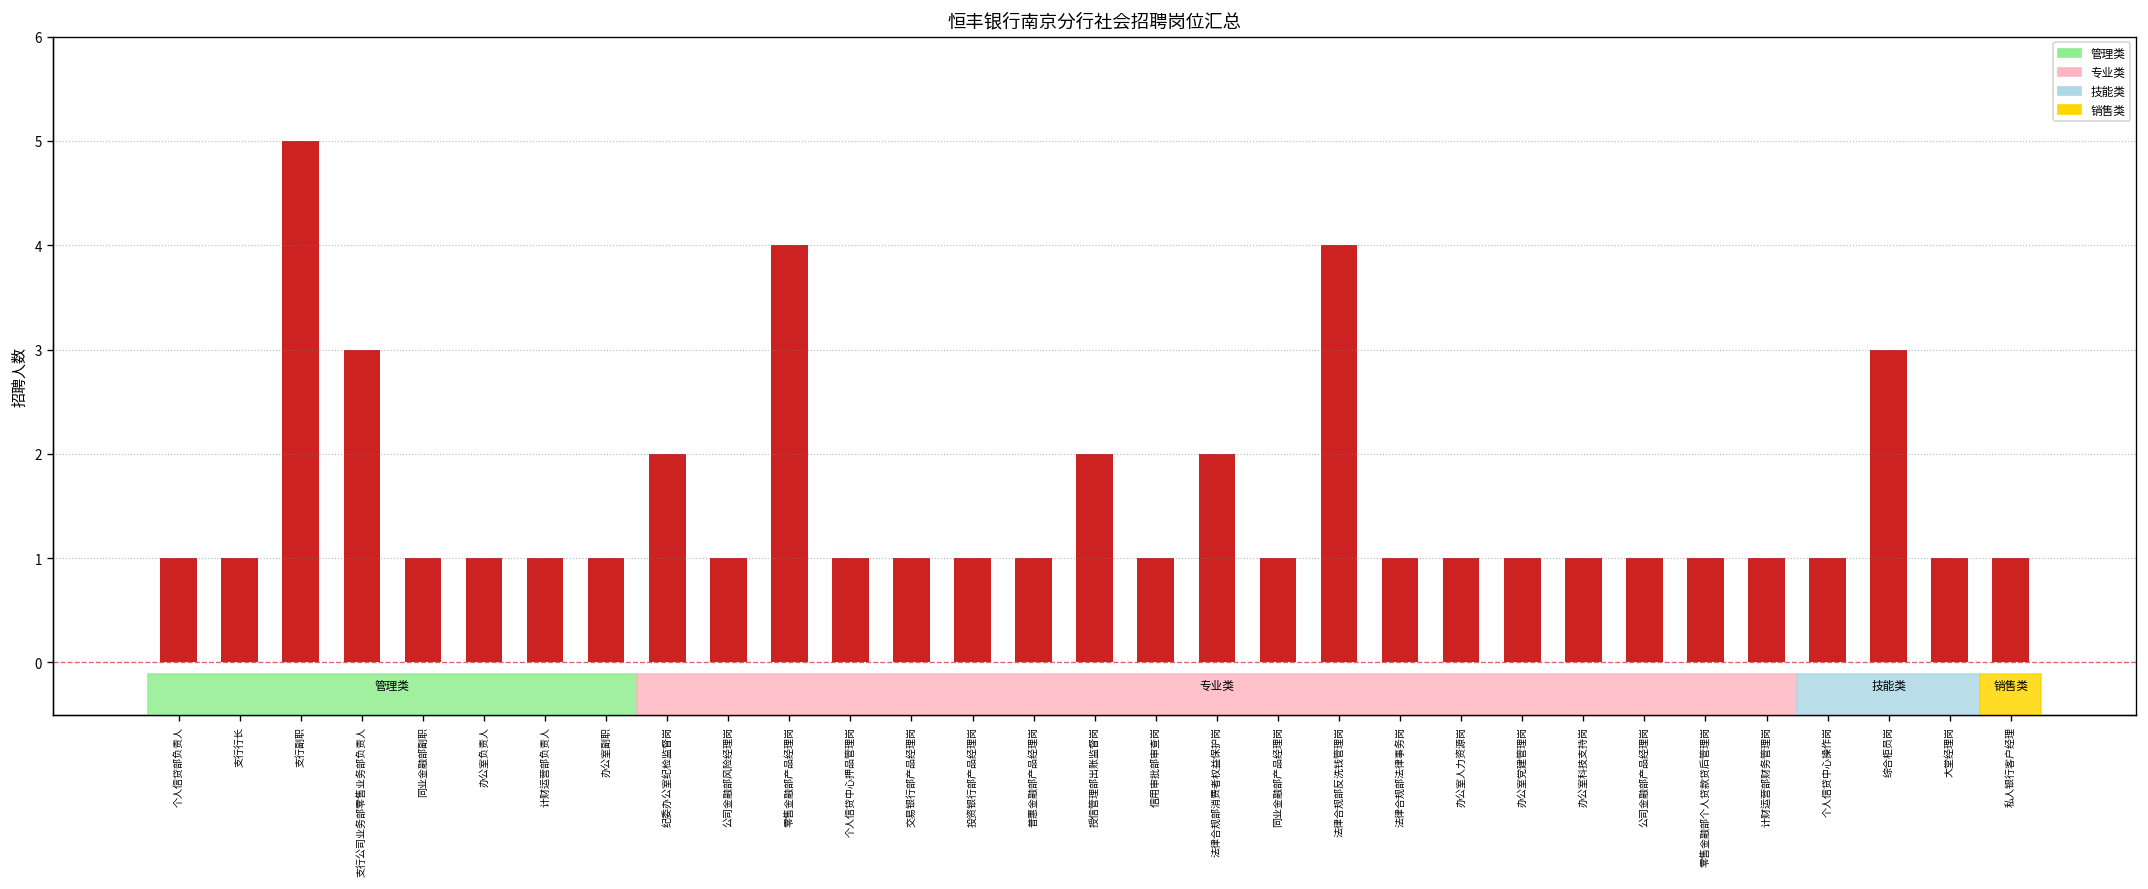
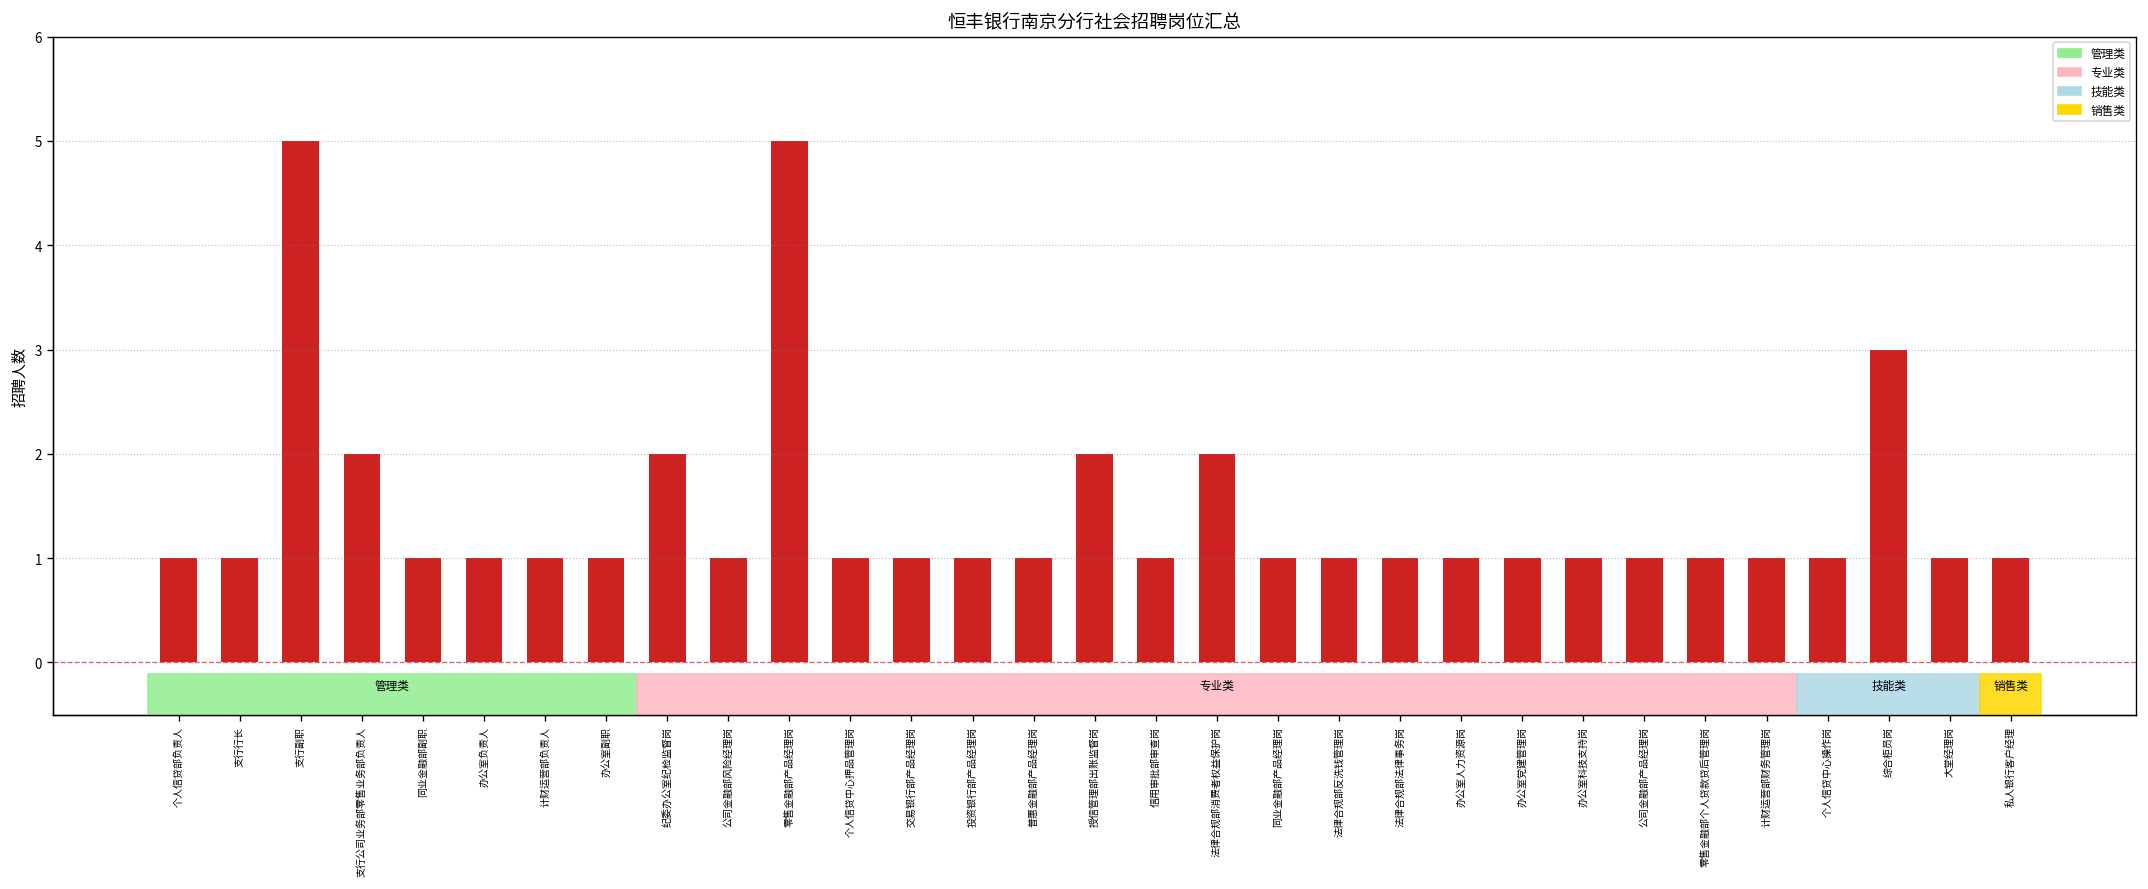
  {
    "个人信贷部负责人": 1,
    "支行行长": 1,
    "支行副职": 5,
-   "支行公司业务部零售业务部负责人": 3,
+   "支行公司业务部零售业务部负责人": 2,
    "同业金融部副职": 1,
    "办公室负责人": 1,
    "计财运营部负责人": 1,
    "办公室副职": 1,
    "纪委办公室纪检监督岗": 2,
    "公司金融部风险经理岗": 1,
-   "零售金融部产品经理岗": 4,
+   "零售金融部产品经理岗": 5,
    "个人信贷中心押品管理岗": 1,
    "交易银行部产品经理岗": 1,
    "投资银行部产品经理岗": 1,
    "普惠金融部产品经理岗": 1,
    "授信管理部出账监督岗": 2,
    "信用审批部审查岗": 1,
    "法律合规部消费者权益保护岗": 2,
    "同业金融部产品经理岗": 1,
-   "法律合规部反洗钱管理岗": 4,
+   "法律合规部反洗钱管理岗": 1,
    "法律合规部法律事务岗": 1,
    "办公室人力资源岗": 1,
    "办公室党建管理岗": 1,
    "办公室科技支持岗": 1,
    "公司金融部产品经理岗": 1,
    "零售金融部个人贷款贷后管理岗": 1,
    "计财运营部财务管理岗": 1,
    "个人信贷中心操作岗": 1,
    "综合柜员岗": 3,
    "大堂经理岗": 1,
    "私人银行客户经理": 1
  }
